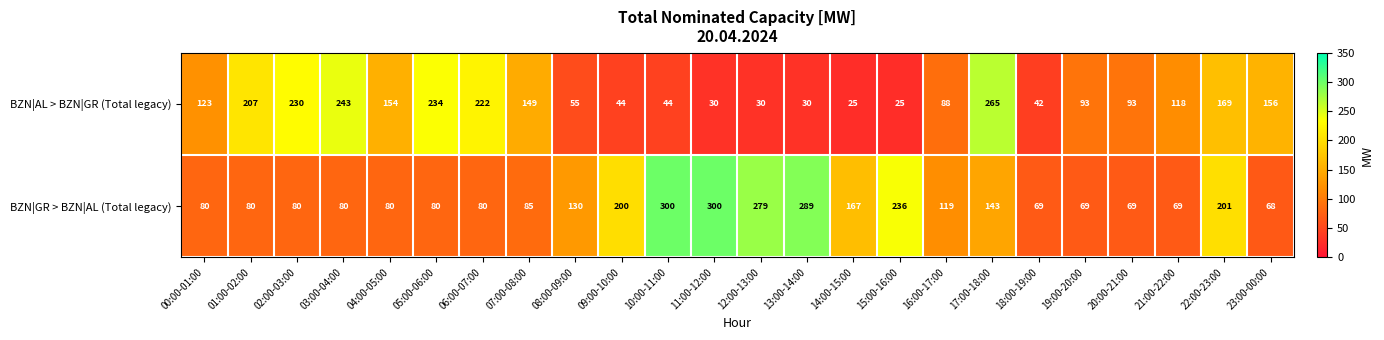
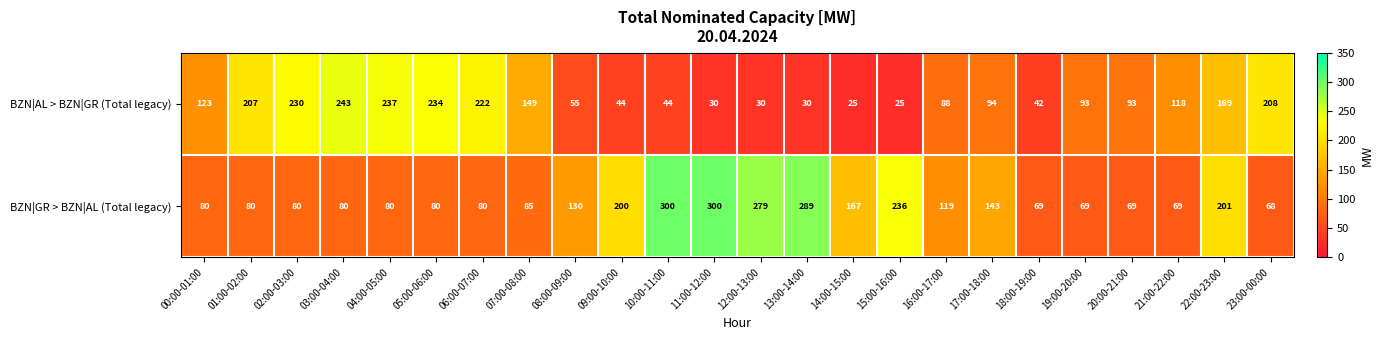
  {
    "BZN|AL > BZN|GR (Total legacy)": {
      "00:00-01:00": 123,
      "01:00-02:00": 207,
      "02:00-03:00": 230,
      "03:00-04:00": 243,
-     "04:00-05:00": 154,
+     "04:00-05:00": 237,
      "05:00-06:00": 234,
      "06:00-07:00": 222,
      "07:00-08:00": 149,
      "08:00-09:00": 55,
      "09:00-10:00": 44,
      "10:00-11:00": 44,
      "11:00-12:00": 30,
      "12:00-13:00": 30,
      "13:00-14:00": 30,
      "14:00-15:00": 25,
      "15:00-16:00": 25,
      "16:00-17:00": 88,
-     "17:00-18:00": 265,
+     "17:00-18:00": 94,
      "18:00-19:00": 42,
      "19:00-20:00": 93,
      "20:00-21:00": 93,
      "21:00-22:00": 118,
      "22:00-23:00": 169,
-     "23:00-00:00": 156
+     "23:00-00:00": 208
    },
    "BZN|GR > BZN|AL (Total legacy)": {
      "00:00-01:00": 80,
      "01:00-02:00": 80,
      "02:00-03:00": 80,
      "03:00-04:00": 80,
      "04:00-05:00": 80,
      "05:00-06:00": 80,
      "06:00-07:00": 80,
      "07:00-08:00": 85,
      "08:00-09:00": 130,
      "09:00-10:00": 200,
      "10:00-11:00": 300,
      "11:00-12:00": 300,
      "12:00-13:00": 279,
      "13:00-14:00": 289,
      "14:00-15:00": 167,
      "15:00-16:00": 236,
      "16:00-17:00": 119,
      "17:00-18:00": 143,
      "18:00-19:00": 69,
      "19:00-20:00": 69,
      "20:00-21:00": 69,
      "21:00-22:00": 69,
      "22:00-23:00": 201,
      "23:00-00:00": 68
    }
  }
